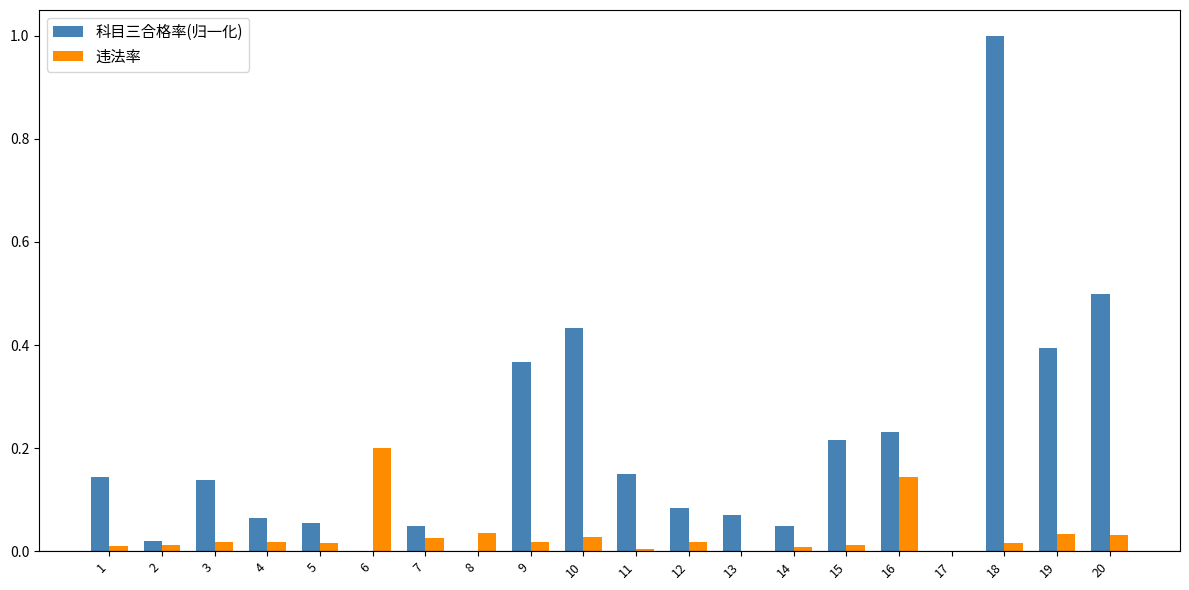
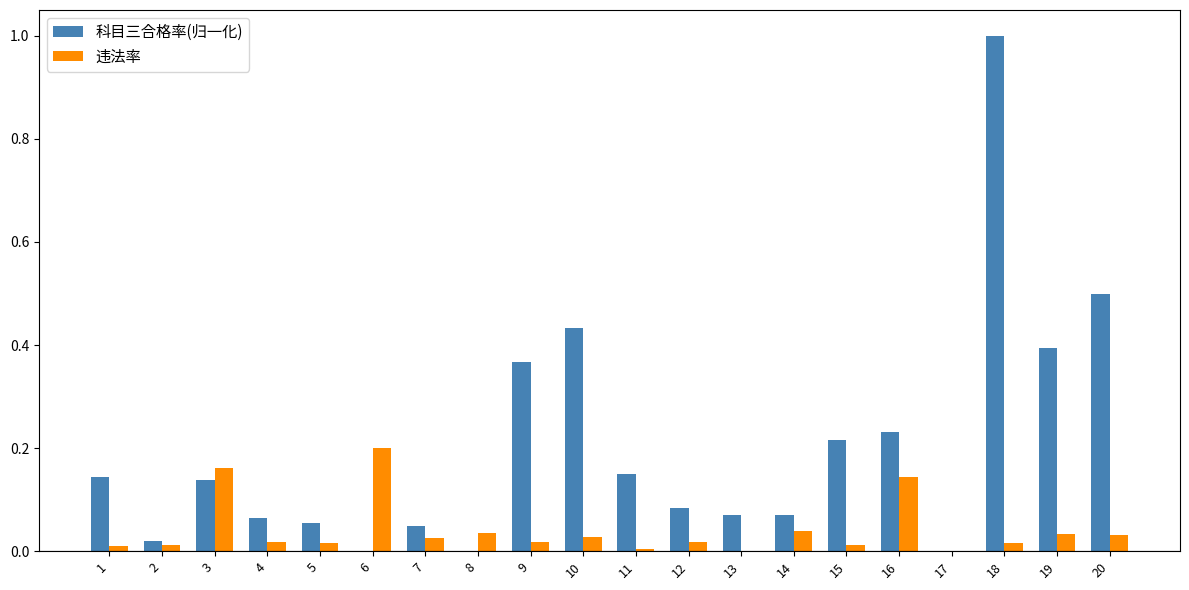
  {
    "科目三合格率(归一化)": {
      "1": 0.14,
      "2": 0.02,
      "3": 0.14,
      "4": 0.06,
      "5": 0.06,
      "6": 0.00,
      "7": 0.05,
      "8": 0.00,
      "9": 0.37,
      "10": 0.43,
      "11": 0.15,
      "12": 0.08,
      "13": 0.07,
-     "14": 0.05,
+     "14": 0.07,
      "15": 0.22,
      "16": 0.23,
      "17": 0.00,
      "18": 1.00,
      "19": 0.39,
      "20": 0.50
    },
    "违法率": {
      "1": 0.01,
      "2": 0.01,
-     "3": 0.02,
+     "3": 0.16,
      "4": 0.02,
      "5": 0.02,
      "6": 0.20,
      "7": 0.02,
      "8": 0.03,
      "9": 0.02,
      "10": 0.03,
      "11": 0.01,
      "12": 0.02,
      "13": 0.00,
-     "14": 0.01,
+     "14": 0.04,
      "15": 0.01,
      "16": 0.14,
      "17": 0.00,
      "18": 0.02,
      "19": 0.03,
      "20": 0.03
    }
  }
